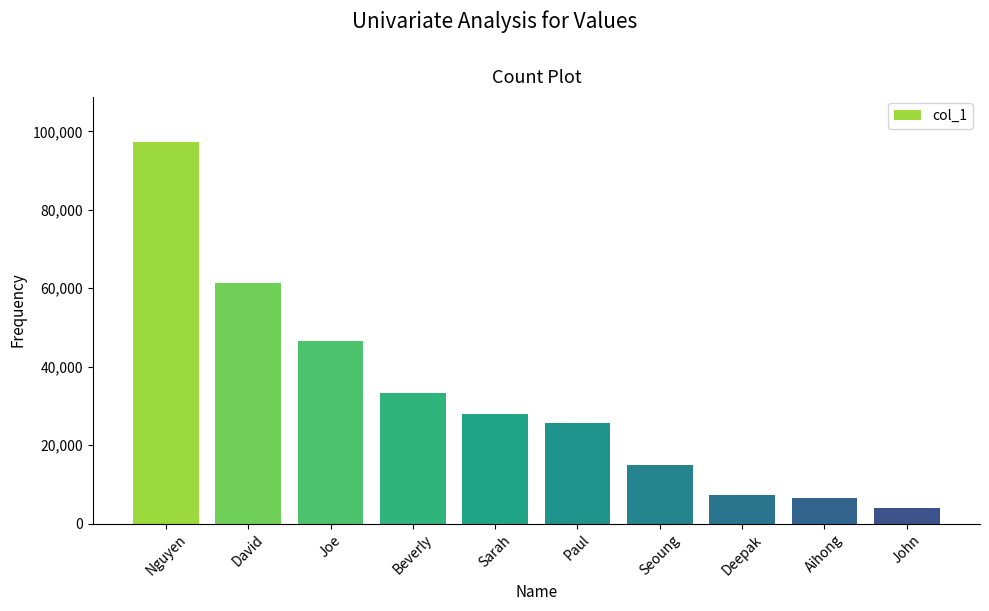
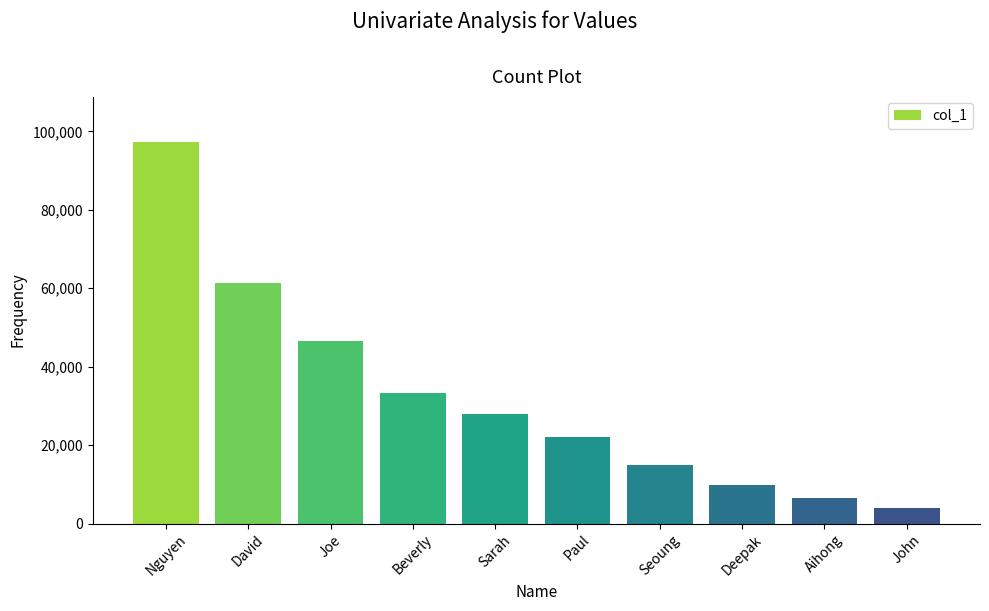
  {
    "Nguyen": "97,000",
    "David": "61,000",
    "Joe": "47,000",
    "Beverly": "33,000",
    "Sarah": "28,000",
-   "Paul": "26,000",
+   "Paul": "22,000",
    "Seoung": "15,000",
-   "Deepak": "7,000",
+   "Deepak": "10,000",
    "Aihong": "7,000",
    "John": "4,000"
  }
